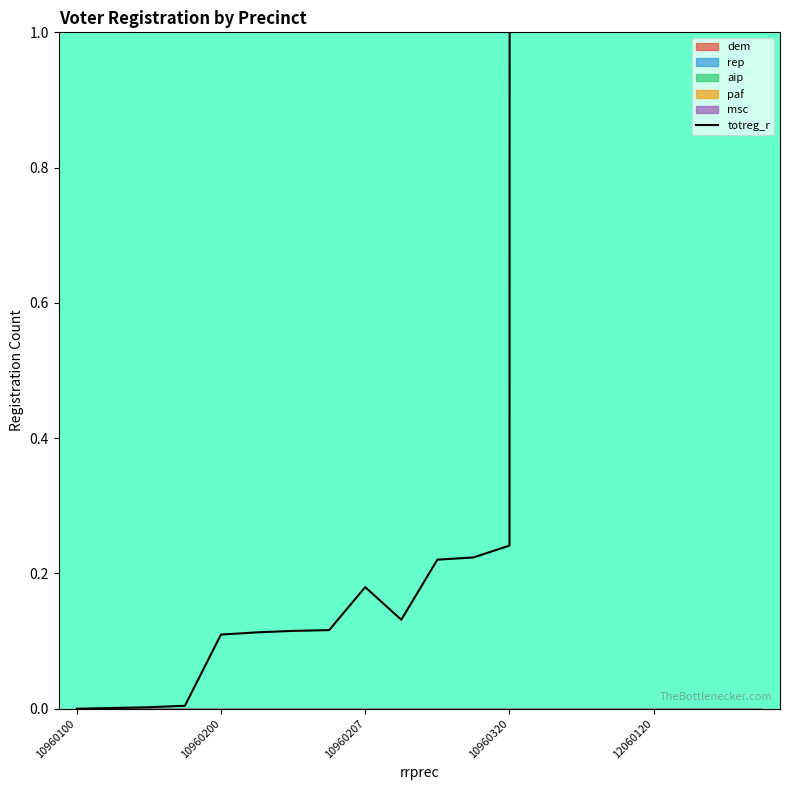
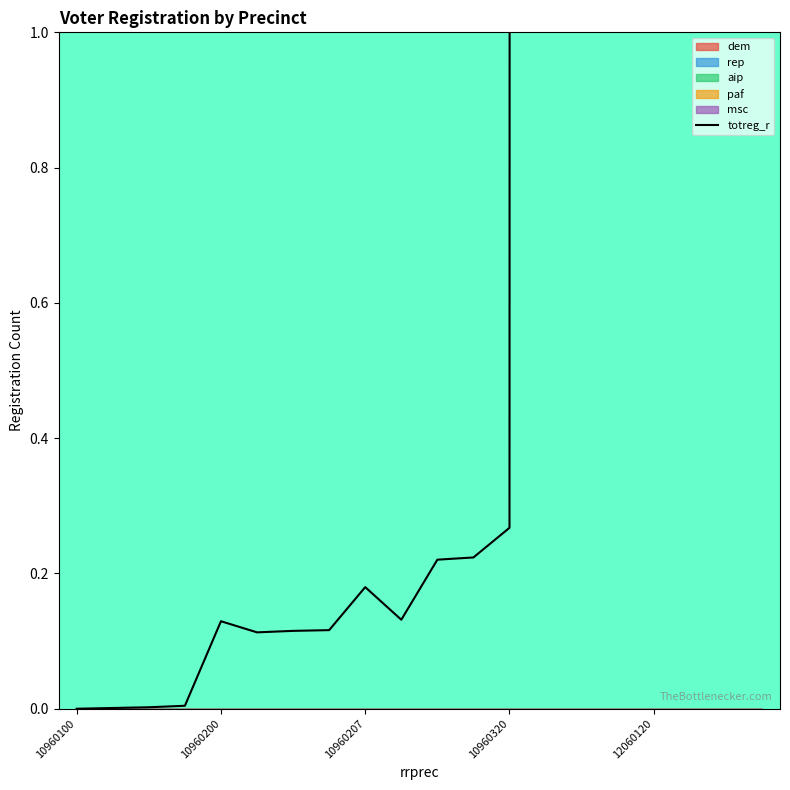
  {
    "totreg_r": {
-     "10960200": 0.11,
+     "10960200": 0.13,
      "10960207": 0.18,
-     "10960320": 0.24
+     "10960320": 0.27
    }
  }
